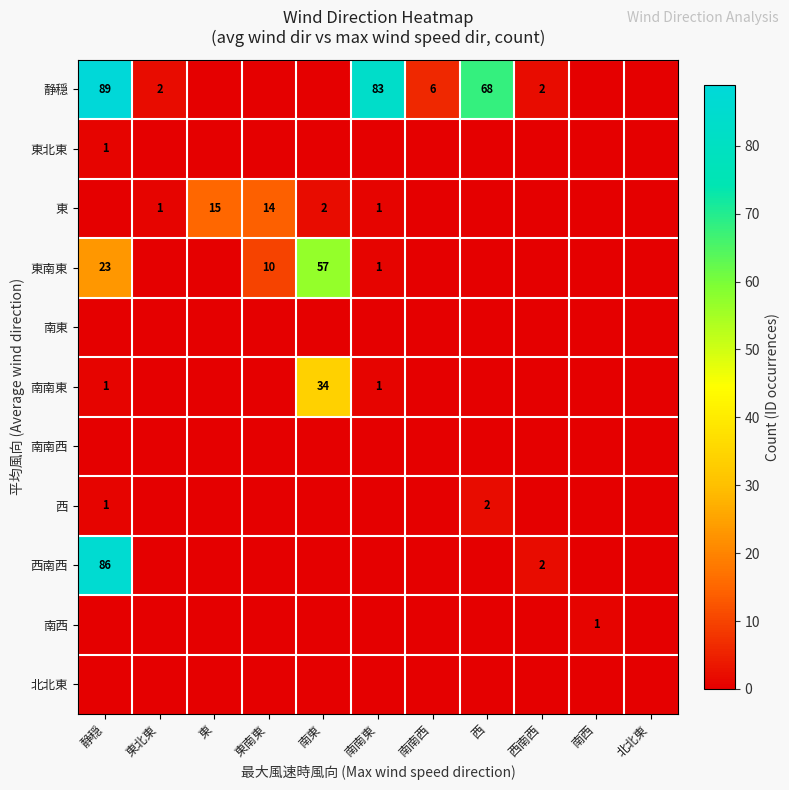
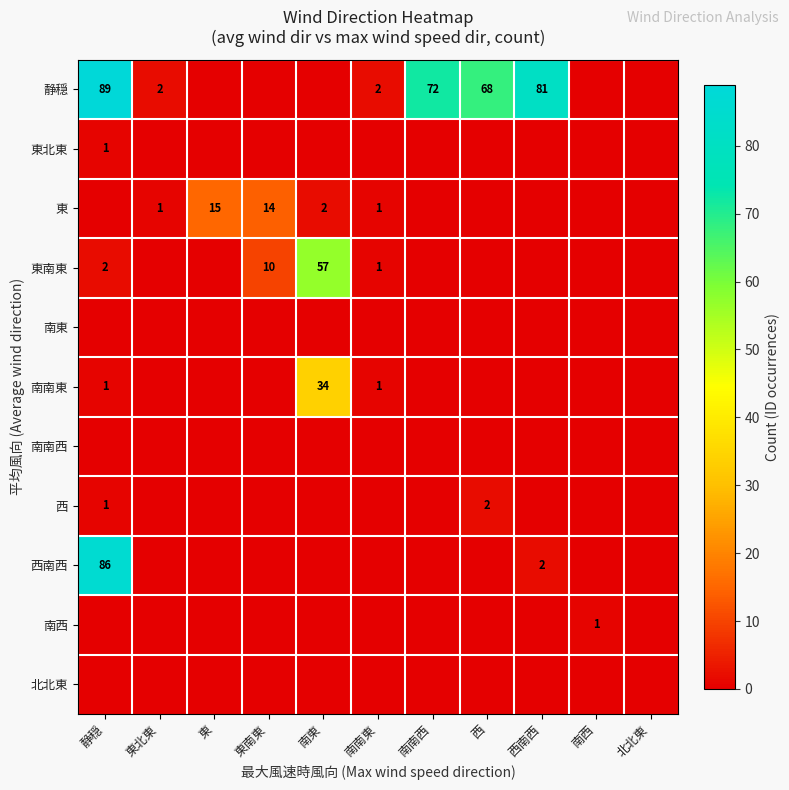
  {
    "静穏": {
      "静穏": 89,
      "東北東": 2,
-     "南南東": 83,
-     "南南西": 6,
+     "南南東": 2,
+     "南南西": 72,
      "西": 68,
-     "西南西": 2
+     "西南西": 81
    },
    "東北東": {
      "静穏": 1
    },
    "東": {
      "東北東": 1,
      "東": 15,
      "東南東": 14,
      "南東": 2,
      "南南東": 1
    },
    "東南東": {
-     "静穏": 23,
+     "静穏": 2,
      "東南東": 10,
      "南東": 57,
      "南南東": 1
    },
    "南南東": {
      "静穏": 1,
      "南東": 34,
      "南南東": 1
    },
    "西": {
      "静穏": 1,
      "西": 2
    },
    "西南西": {
      "静穏": 86,
      "西南西": 2
    },
    "南西": {
      "南西": 1
    }
  }
